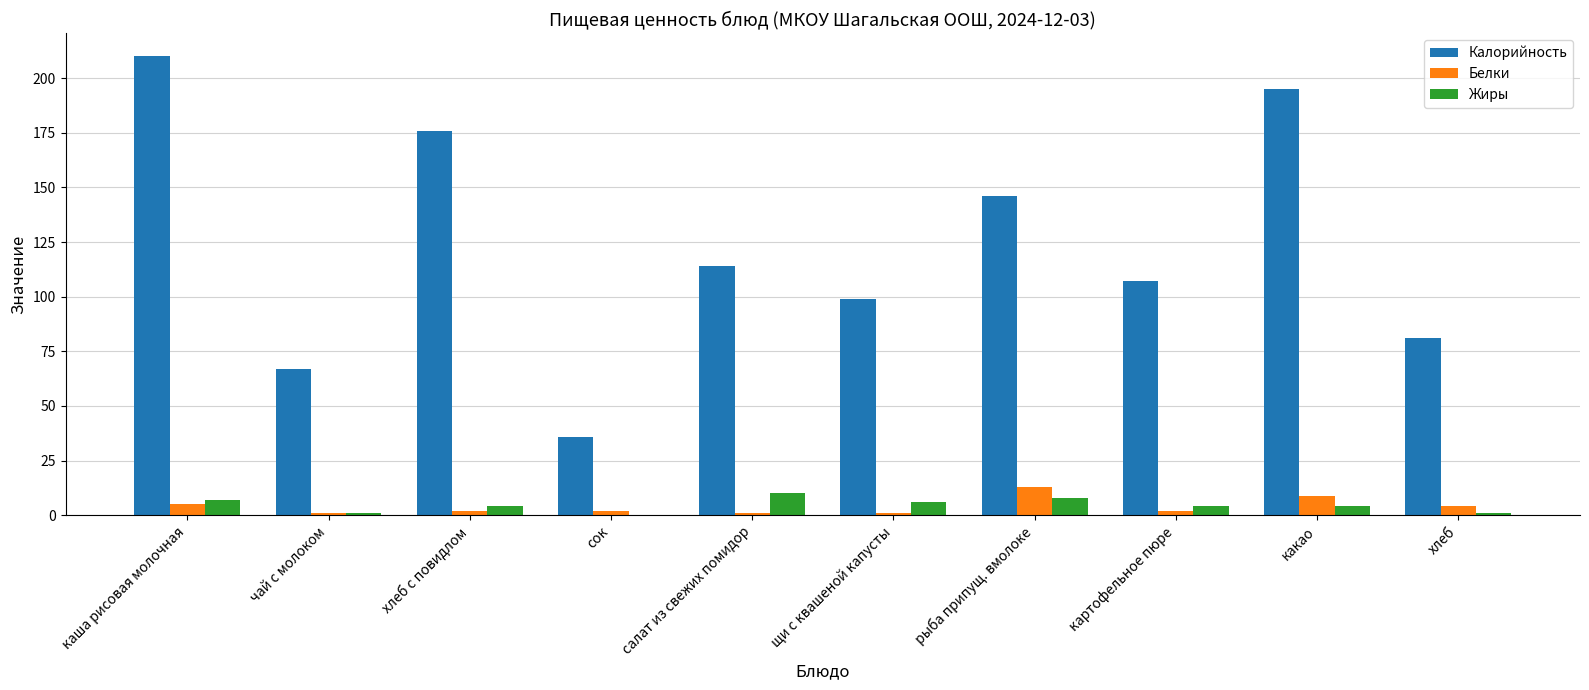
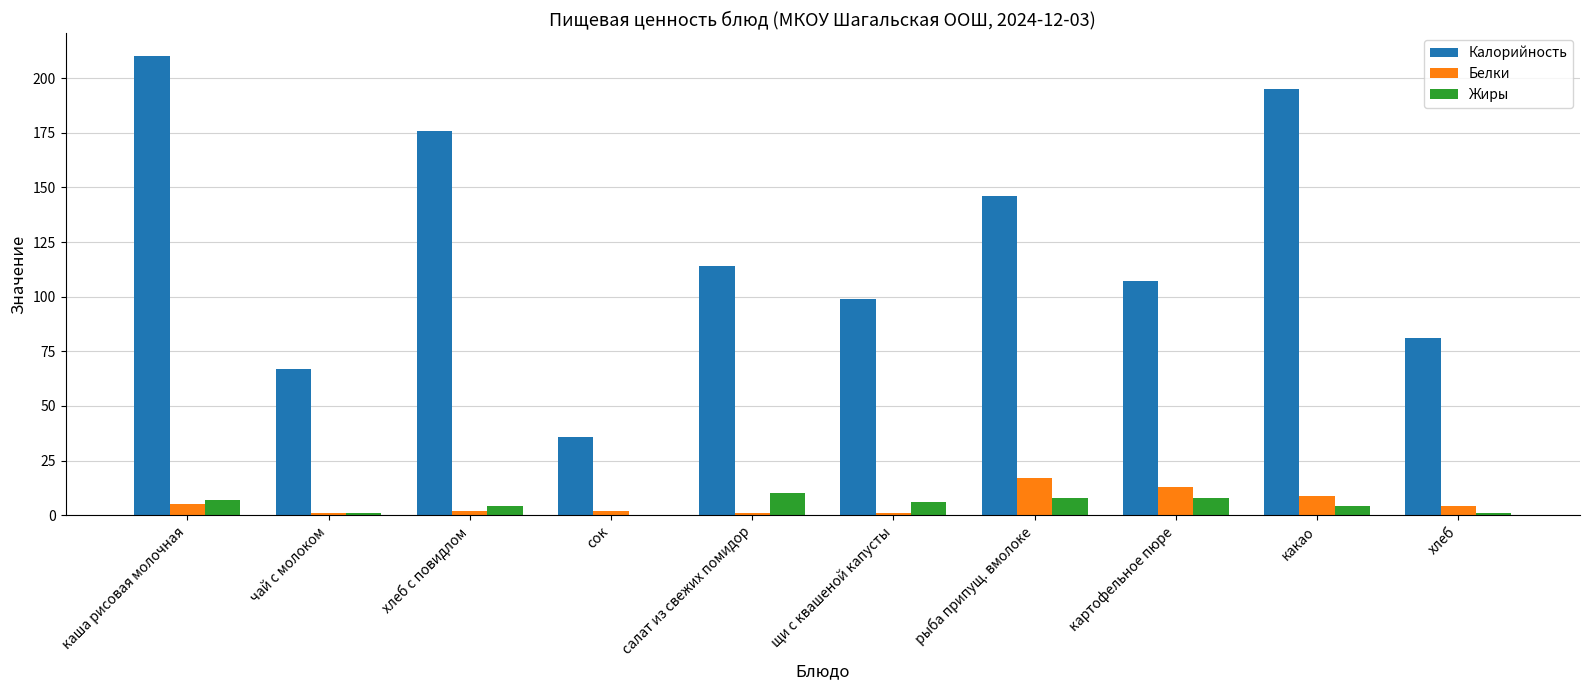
  {
    "Калорийность": {
      "каша рисовая молочная": 210,
      "чай с молоком": 67,
      "хлеб с повидлом": 176,
      "сок": 36,
      "салат из свежих помидор": 114,
      "щи с квашеной капусты": 99,
      "рыба припущ. вмолоке": 146,
      "картофельное пюре": 107,
      "какао": 195,
      "хлеб": 81
    },
    "Белки": {
      "каша рисовая молочная": 5,
      "хлеб с повидлом": 2,
      "сок": 2,
-     "рыба припущ. вмолоке": 13,
-     "картофельное пюре": 2,
+     "рыба припущ. вмолоке": 17,
+     "картофельное пюре": 13,
      "какао": 9,
      "хлеб": 4
    },
    "Жиры": {
      "каша рисовая молочная": 7,
      "хлеб с повидлом": 4,
      "салат из свежих помидор": 10,
      "щи с квашеной капусты": 6,
      "рыба припущ. вмолоке": 8,
-     "картофельное пюре": 4,
+     "картофельное пюре": 8,
      "какао": 4
    }
  }
